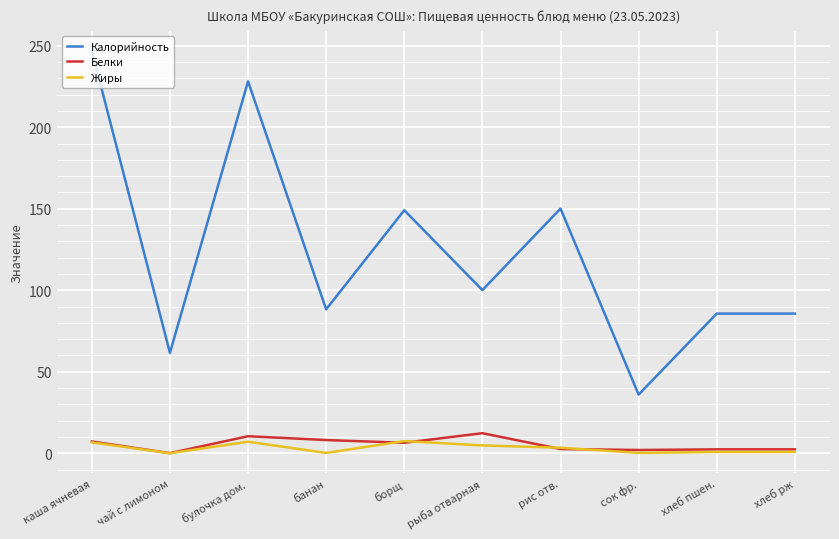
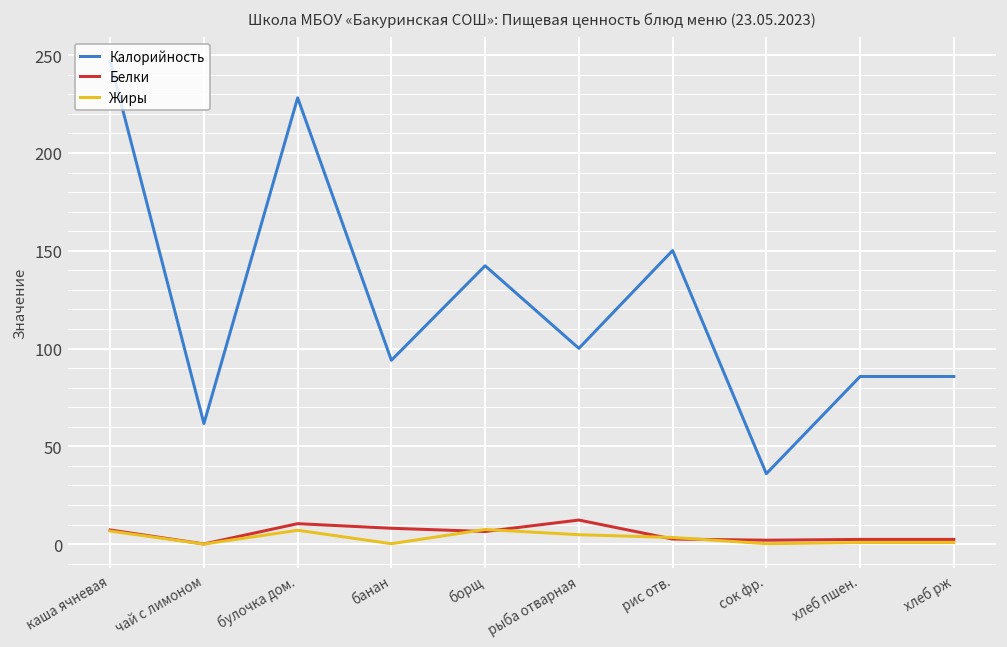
  {
    "Калорийность": {
      "чай с лимоном": 62,
      "булочка дом.": 228,
-     "банан": 88,
-     "борщ": 149,
+     "банан": 94,
+     "борщ": 142,
      "рыба отварная": 100,
      "рис отв.": 150,
      "сок фр.": 36,
      "хлеб пшен.": 86,
      "хлеб рж": 86
    },
    "Белки": {
      "булочка дом.": 10,
      "банан": 8,
      "рыба отварная": 12,
      "сок фр.": 2,
      "хлеб пшен.": 2,
      "хлеб рж": 2
    },
    "Жиры": {
      "булочка дом.": 7,
      "банан": 0,
      "рыба отварная": 5,
      "сок фр.": 0,
      "хлеб пшен.": 1,
      "хлеб рж": 1
    }
  }
